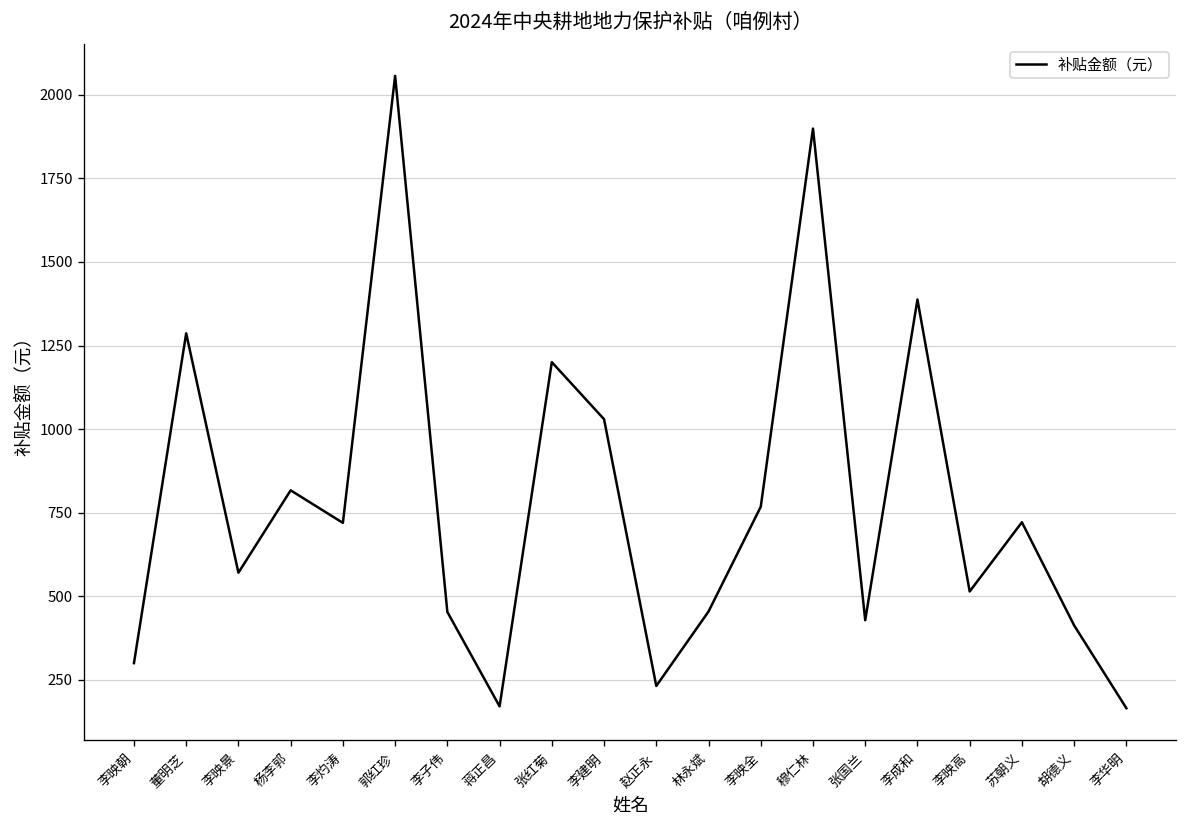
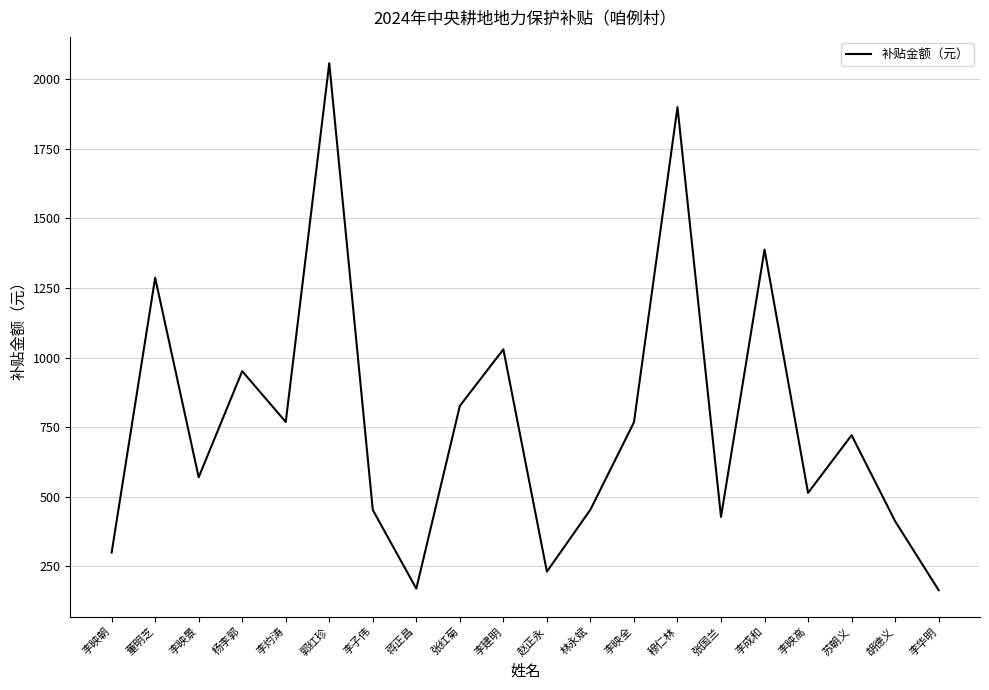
  {
    "李映朝": 300,
    "董明芝": 1290,
    "李映景": 570,
-   "杨李郭": 820,
-   "李灼涛": 720,
+   "杨李郭": 950,
+   "李灼涛": 770,
    "郭红珍": 2060,
    "李子伟": 450,
    "蒋正昌": 170,
-   "张红菊": 1200,
+   "张红菊": 830,
    "李建明": 1030,
    "赵正永": 230,
    "林永斌": 450,
    "李映全": 770,
    "穆仁林": 1900,
    "张国兰": 430,
    "李成和": 1390,
    "李映高": 510,
    "苏朝义": 720,
    "胡德义": 410,
    "李华明": 160
  }
